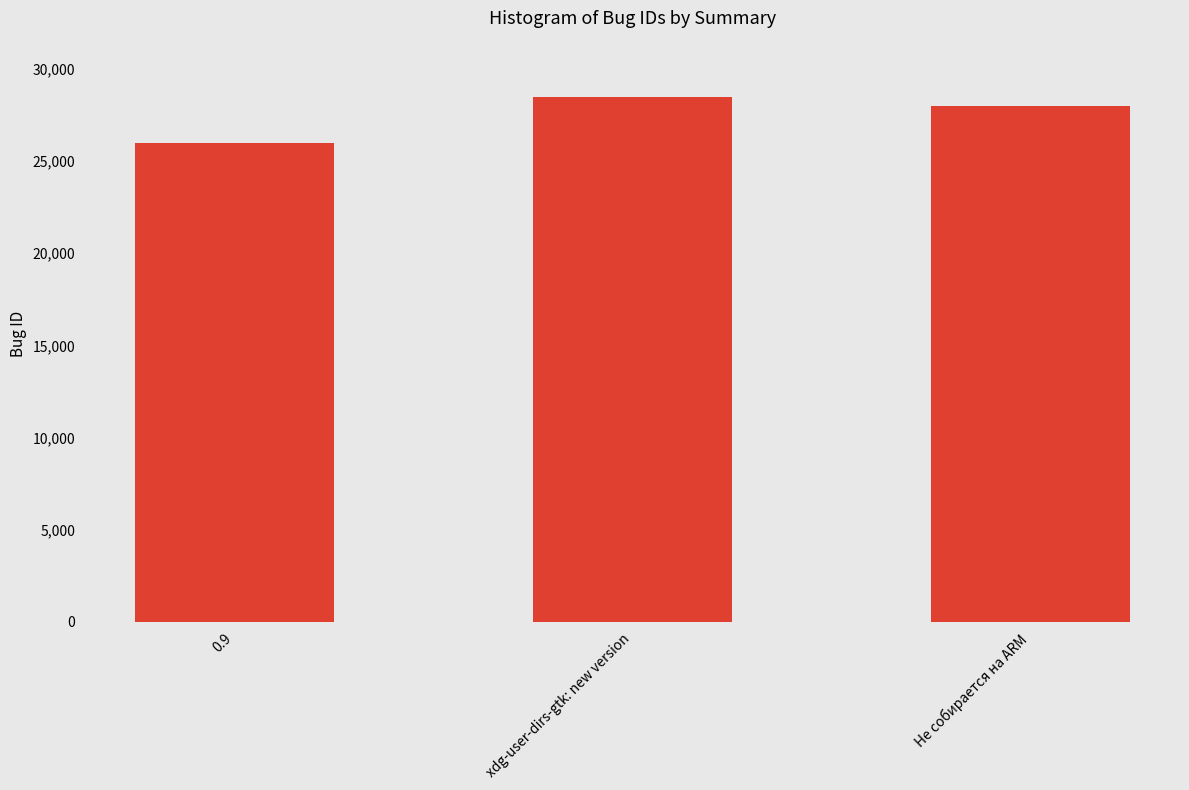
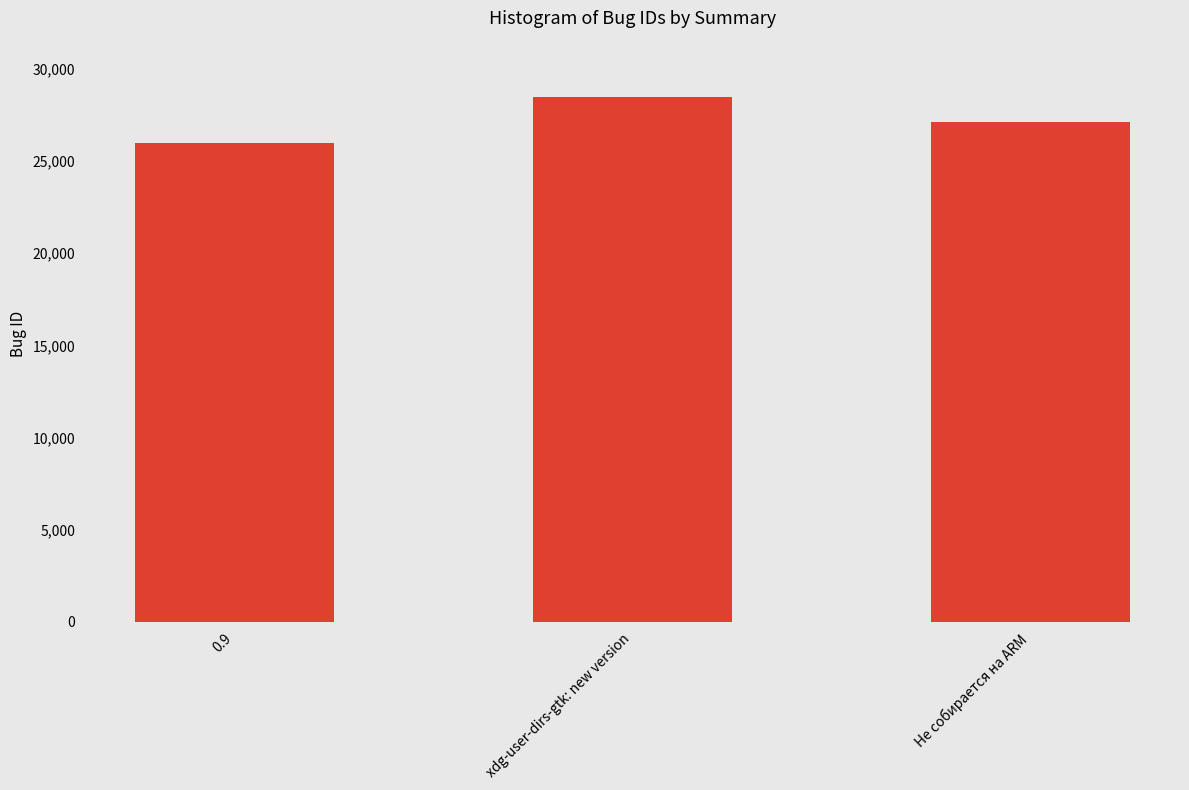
  {
    "0.9": "26,000",
    "xdg-user-dirs-gtk: new version": "28,500",
-   "Не собирается на ARM": "28,000"
+   "Не собирается на ARM": "27,100"
  }
